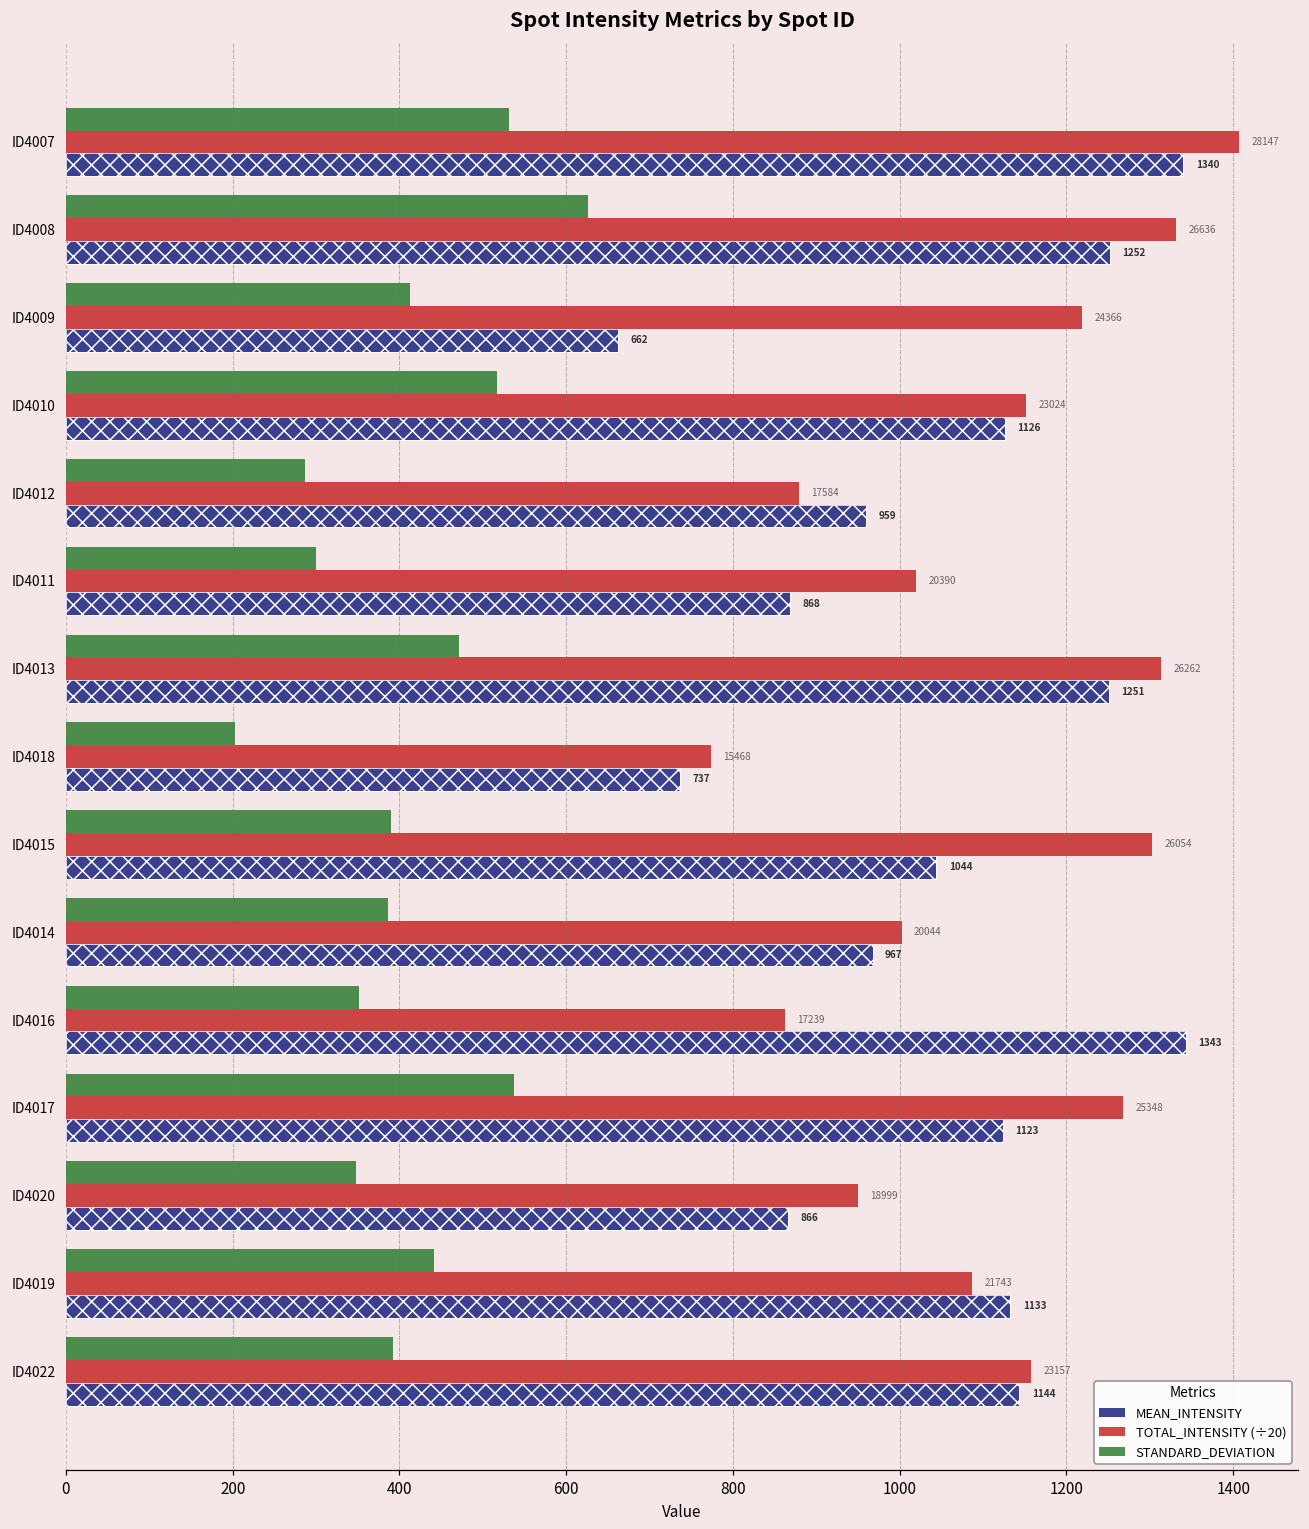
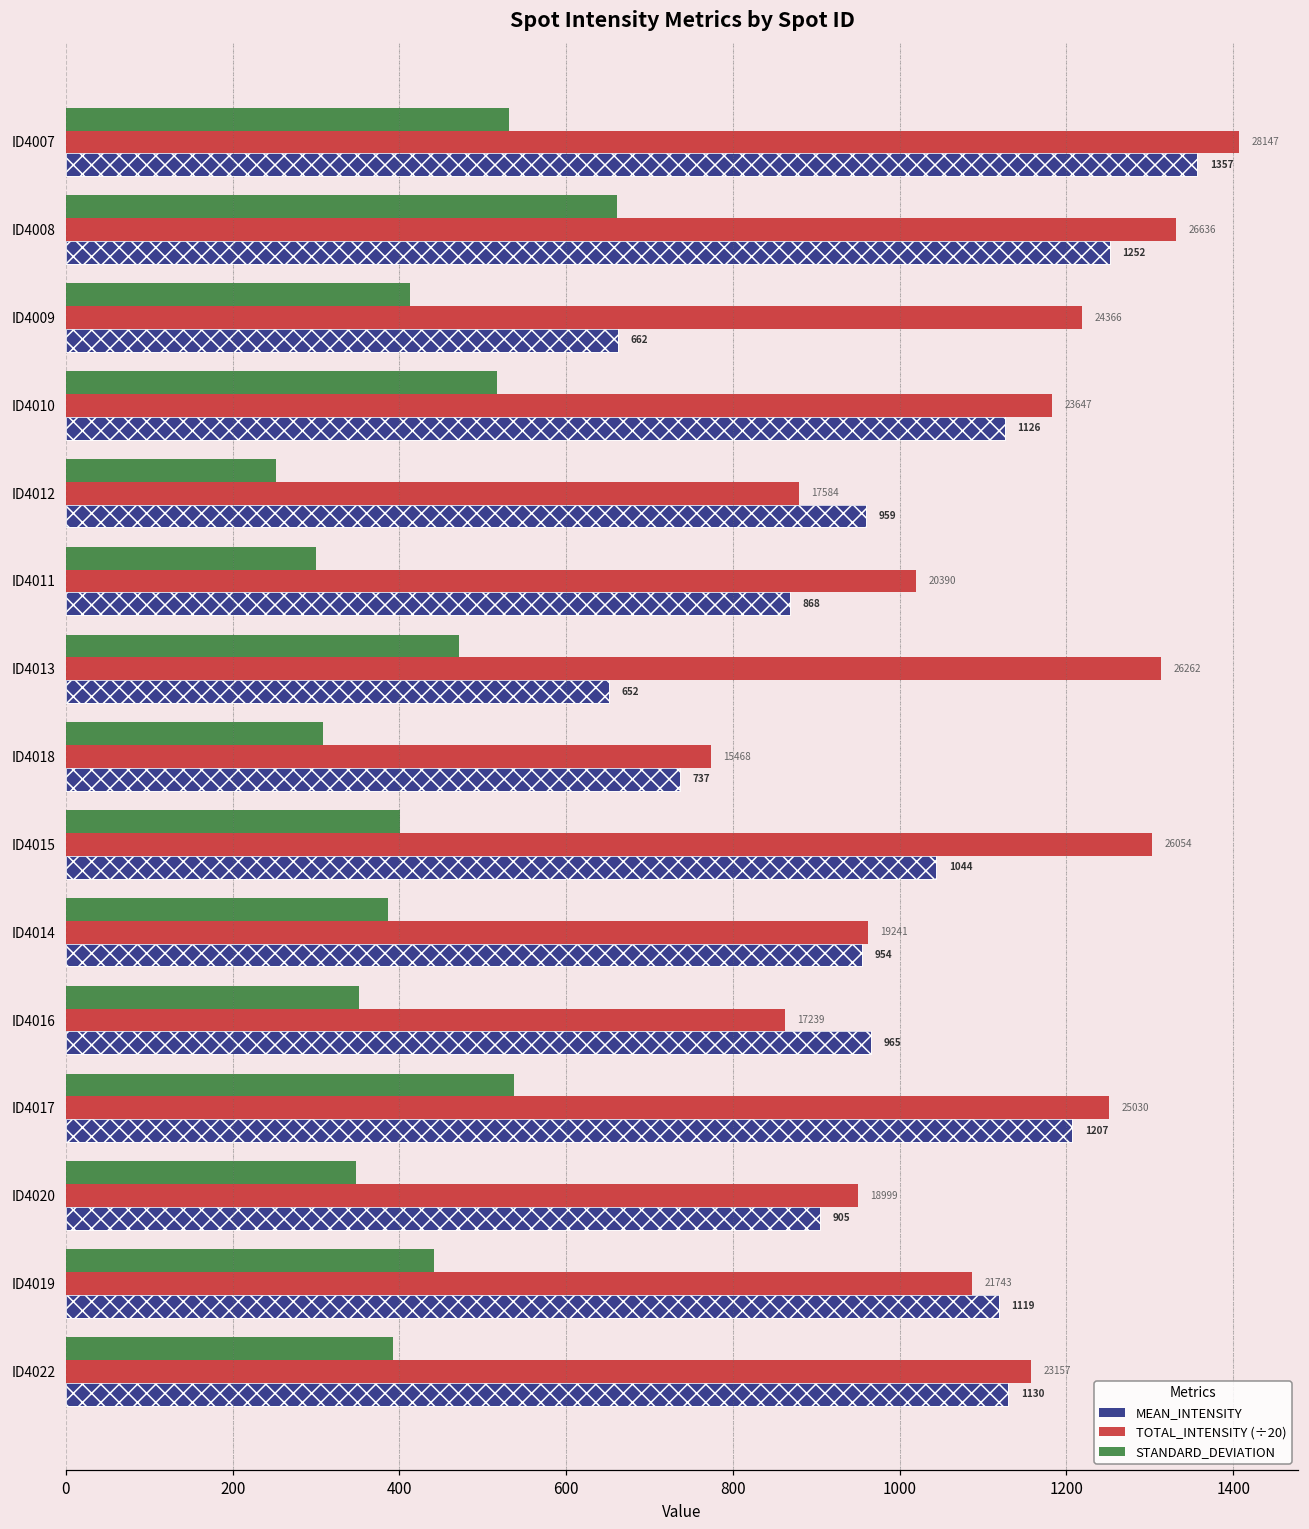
  {
    "MEAN_INTENSITY": {
-     "ID4007": 1340,
+     "ID4007": 1357,
      "ID4008": 1252,
      "ID4009": 662,
      "ID4010": 1126,
      "ID4012": 959,
      "ID4011": 868,
-     "ID4013": 1251,
+     "ID4013": 652,
      "ID4018": 737,
      "ID4015": 1044,
-     "ID4014": 967,
-     "ID4016": 1343,
-     "ID4017": 1123,
-     "ID4020": 866,
-     "ID4019": 1133,
-     "ID4022": 1144
+     "ID4014": 954,
+     "ID4016": 965,
+     "ID4017": 1207,
+     "ID4020": 905,
+     "ID4019": 1119,
+     "ID4022": 1130
    },
    "TOTAL_INTENSITY (÷20)": {
-     "ID4010": 23024,
-     "ID4014": 20044,
-     "ID4017": 25348
+     "ID4010": 23647,
+     "ID4014": 19241,
+     "ID4017": 25030
    },
    "STANDARD_DEVIATION": {
      "ID4007": 530,
-     "ID4008": 630,
+     "ID4008": 660,
      "ID4009": 410,
      "ID4010": 520,
-     "ID4012": 290,
+     "ID4012": 250,
      "ID4011": 300,
      "ID4013": 470,
-     "ID4018": 200,
-     "ID4015": 390,
+     "ID4018": 310,
+     "ID4015": 400,
      "ID4014": 390,
      "ID4016": 350,
      "ID4017": 540,
      "ID4020": 350,
      "ID4019": 440,
      "ID4022": 390
    }
  }
